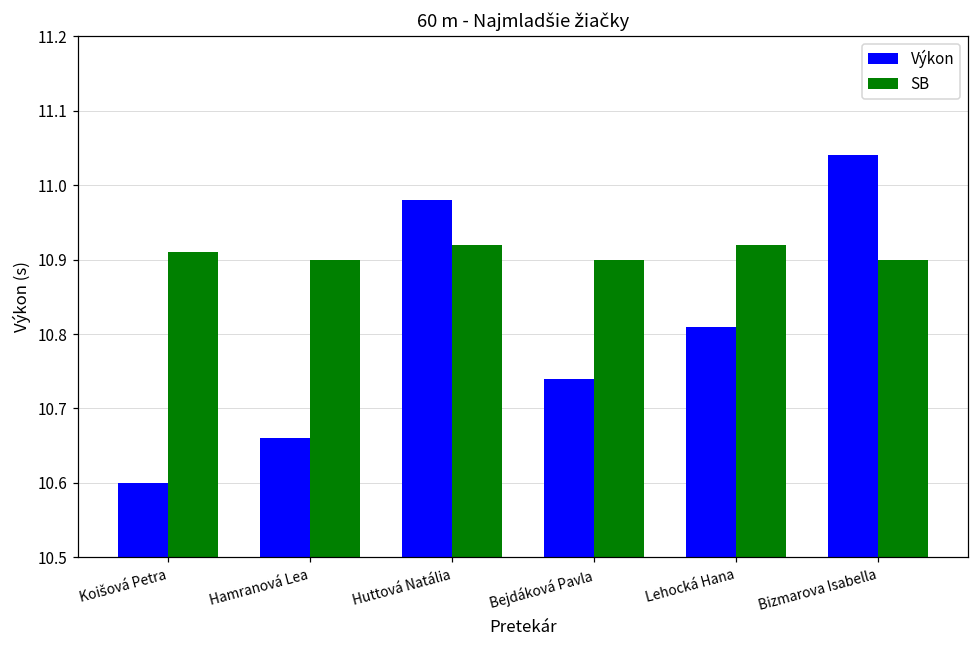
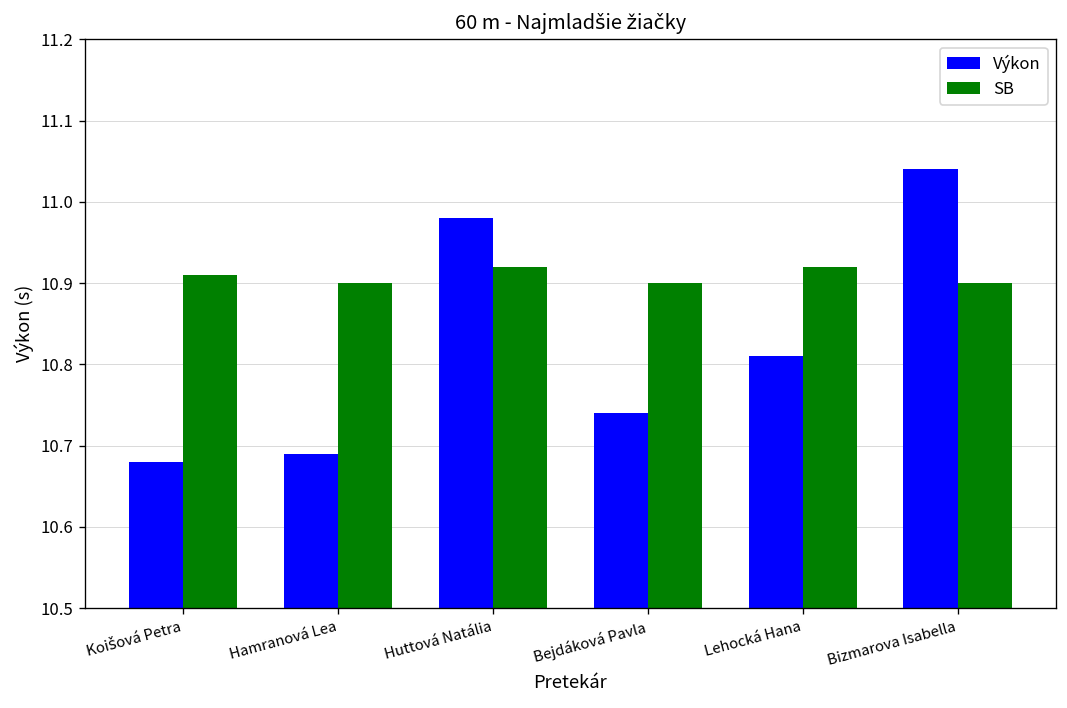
  {
    "Výkon": {
-     "Koišová Petra": 10.60,
-     "Hamranová Lea": 10.66,
+     "Koišová Petra": 10.68,
+     "Hamranová Lea": 10.69,
      "Huttová Natália": 10.98,
      "Bejdáková Pavla": 10.74,
      "Lehocká Hana": 10.81,
      "Bizmarova Isabella": 11.04
    },
    "SB": {
      "Koišová Petra": 10.91,
      "Hamranová Lea": 10.90,
      "Huttová Natália": 10.92,
      "Bejdáková Pavla": 10.90,
      "Lehocká Hana": 10.92,
      "Bizmarova Isabella": 10.90
    }
  }
